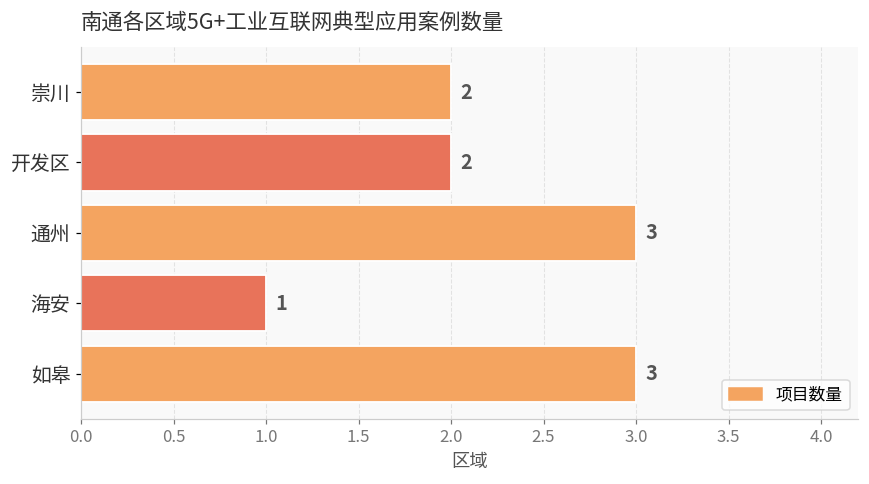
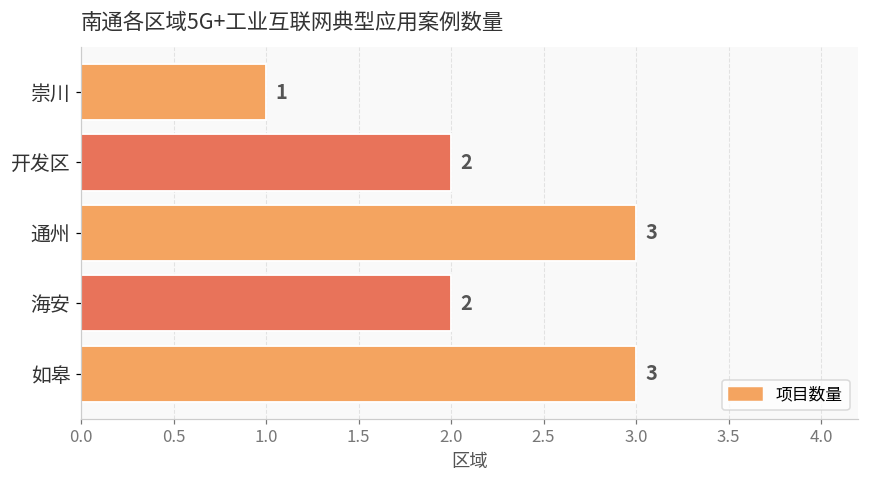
  {
-   "崇川": 2,
+   "崇川": 1,
    "开发区": 2,
    "通州": 3,
-   "海安": 1,
+   "海安": 2,
    "如皋": 3
  }
